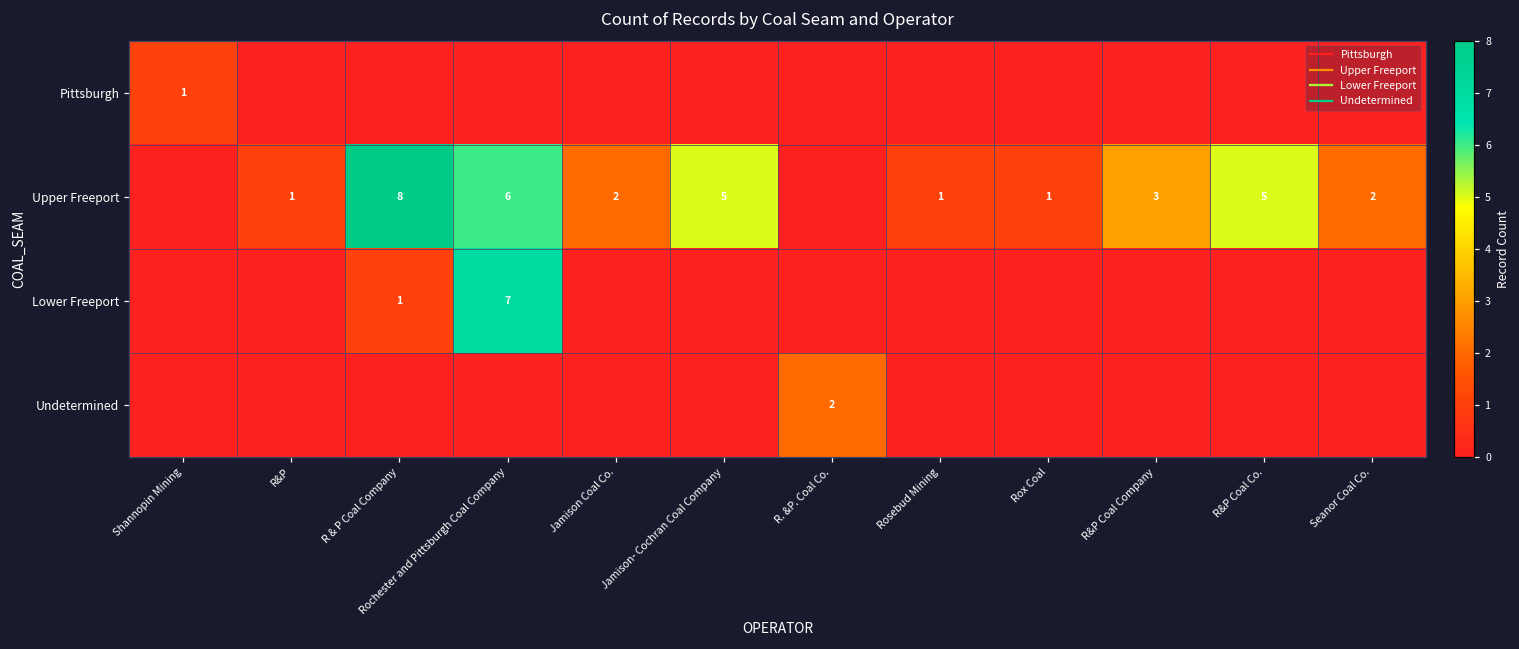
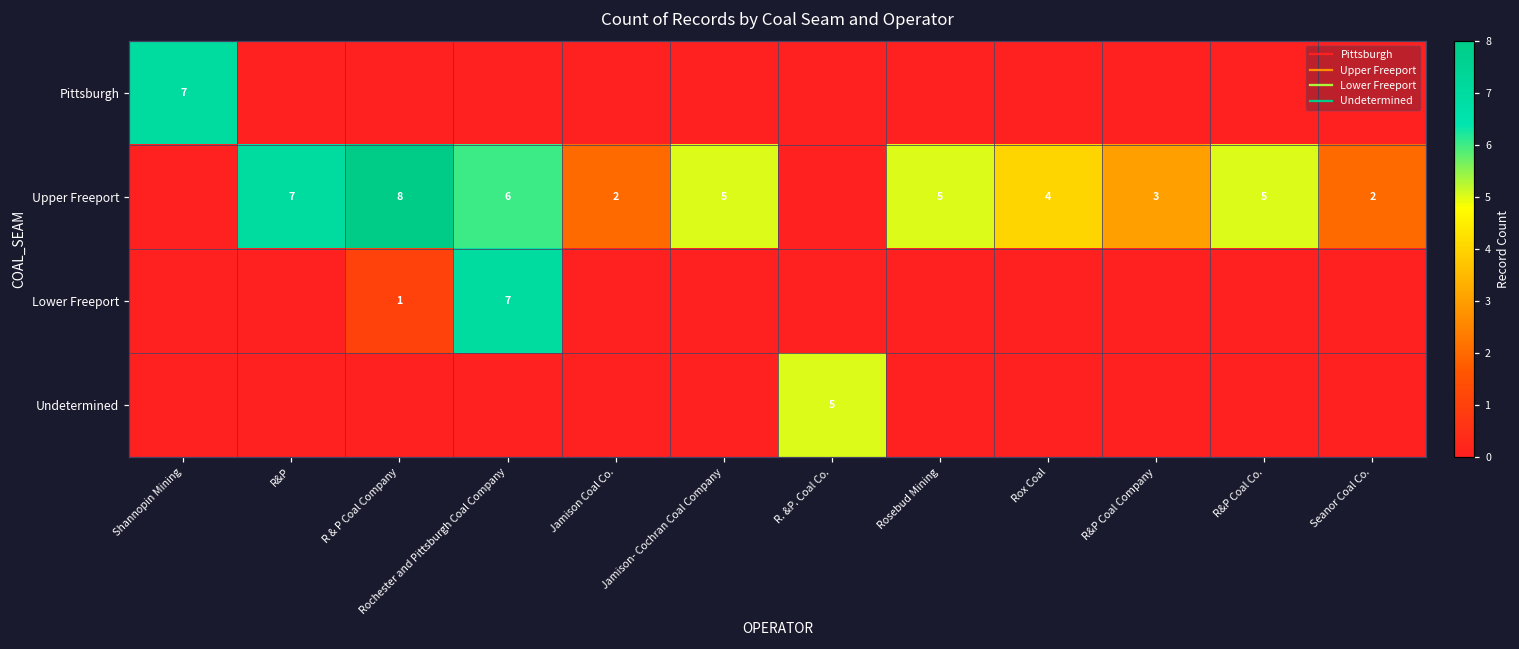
  {
    "Pittsburgh": {
-     "Shannopin Mining": 1
+     "Shannopin Mining": 7
    },
    "Upper Freeport": {
-     "R&P": 1,
+     "R&P": 7,
      "R & P Coal Company": 8,
      "Rochester and Pittsburgh Coal Company": 6,
      "Jamison Coal Co.": 2,
      "Jamison- Cochran Coal Company": 5,
-     "Rosebud Mining": 1,
-     "Rox Coal": 1,
+     "Rosebud Mining": 5,
+     "Rox Coal": 4,
      "R&P Coal Company": 3,
      "R&P Coal Co.": 5,
      "Seanor Coal Co.": 2
    },
    "Lower Freeport": {
      "R & P Coal Company": 1,
      "Rochester and Pittsburgh Coal Company": 7
    },
    "Undetermined": {
-     "R. &P. Coal Co.": 2
+     "R. &P. Coal Co.": 5
    }
  }
